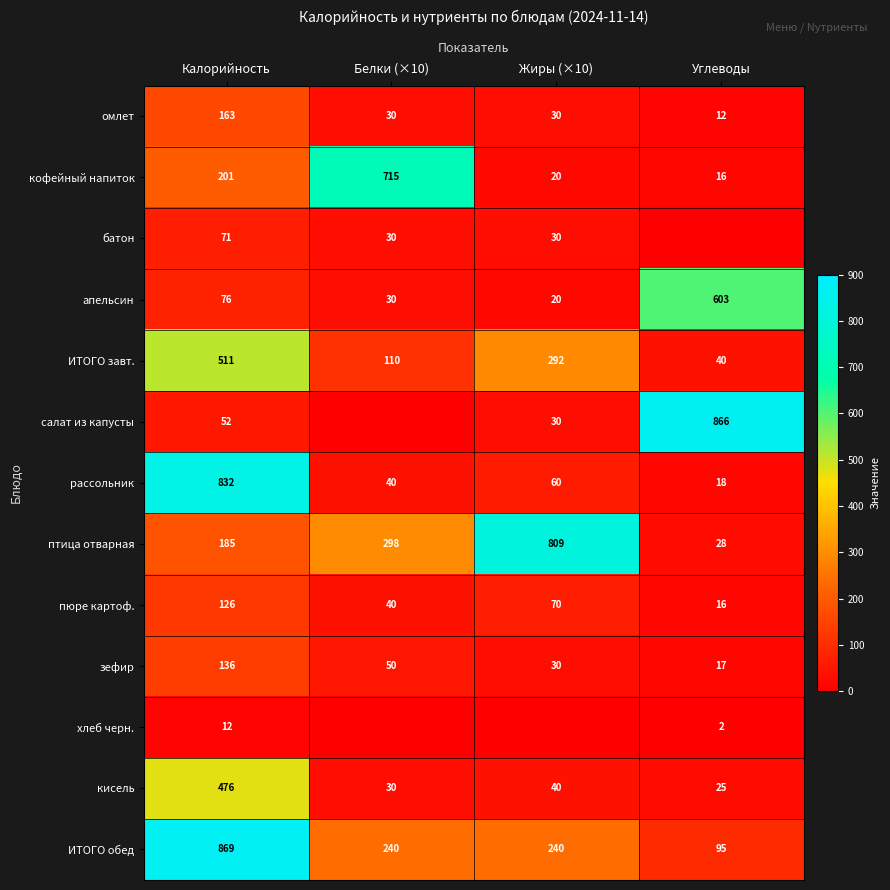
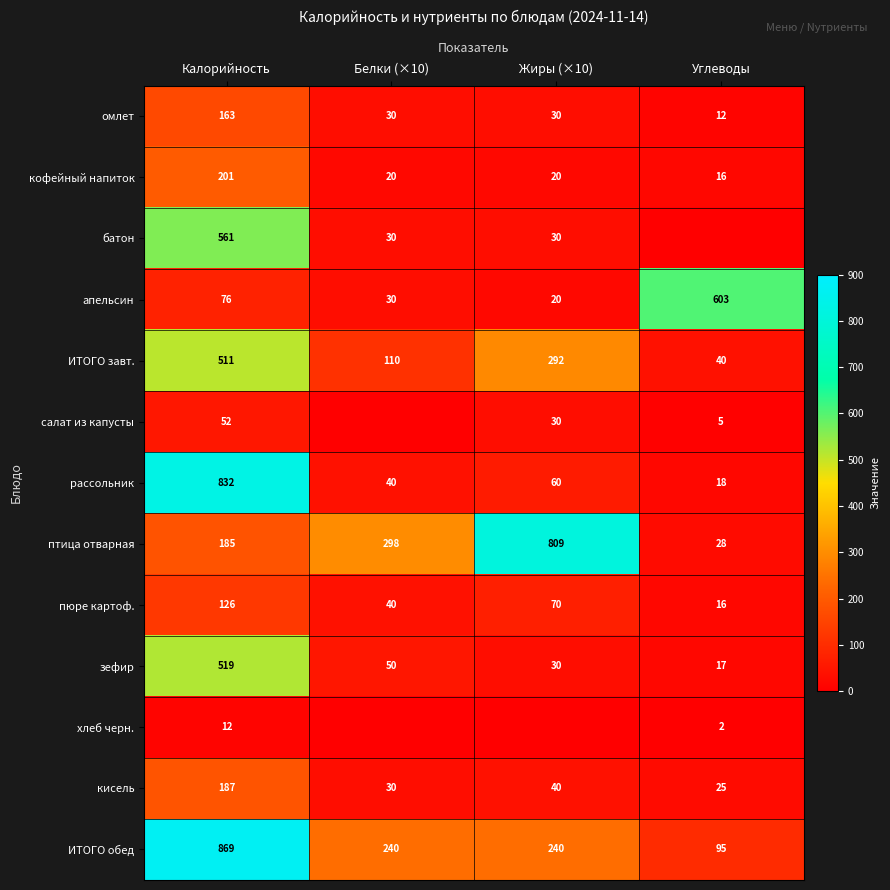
  {
    "омлет": {
      "Калорийность": 163,
      "Белки (×10)": 30,
      "Жиры (×10)": 30,
      "Углеводы": 12
    },
    "кофейный напиток": {
      "Калорийность": 201,
-     "Белки (×10)": 715,
+     "Белки (×10)": 20,
      "Жиры (×10)": 20,
      "Углеводы": 16
    },
    "батон": {
-     "Калорийность": 71,
+     "Калорийность": 561,
      "Белки (×10)": 30,
      "Жиры (×10)": 30
    },
    "апельсин": {
      "Калорийность": 76,
      "Белки (×10)": 30,
      "Жиры (×10)": 20,
      "Углеводы": 603
    },
    "ИТОГО завт.": {
      "Калорийность": 511,
      "Белки (×10)": 110,
      "Жиры (×10)": 292,
      "Углеводы": 40
    },
    "салат из капусты": {
      "Калорийность": 52,
      "Жиры (×10)": 30,
-     "Углеводы": 866
+     "Углеводы": 5
    },
    "рассольник": {
      "Калорийность": 832,
      "Белки (×10)": 40,
      "Жиры (×10)": 60,
      "Углеводы": 18
    },
    "птица отварная": {
      "Калорийность": 185,
      "Белки (×10)": 298,
      "Жиры (×10)": 809,
      "Углеводы": 28
    },
    "пюре картоф.": {
      "Калорийность": 126,
      "Белки (×10)": 40,
      "Жиры (×10)": 70,
      "Углеводы": 16
    },
    "зефир": {
-     "Калорийность": 136,
+     "Калорийность": 519,
      "Белки (×10)": 50,
      "Жиры (×10)": 30,
      "Углеводы": 17
    },
    "хлеб черн.": {
      "Калорийность": 12,
      "Углеводы": 2
    },
    "кисель": {
-     "Калорийность": 476,
+     "Калорийность": 187,
      "Белки (×10)": 30,
      "Жиры (×10)": 40,
      "Углеводы": 25
    },
    "ИТОГО обед": {
      "Калорийность": 869,
      "Белки (×10)": 240,
      "Жиры (×10)": 240,
      "Углеводы": 95
    }
  }
